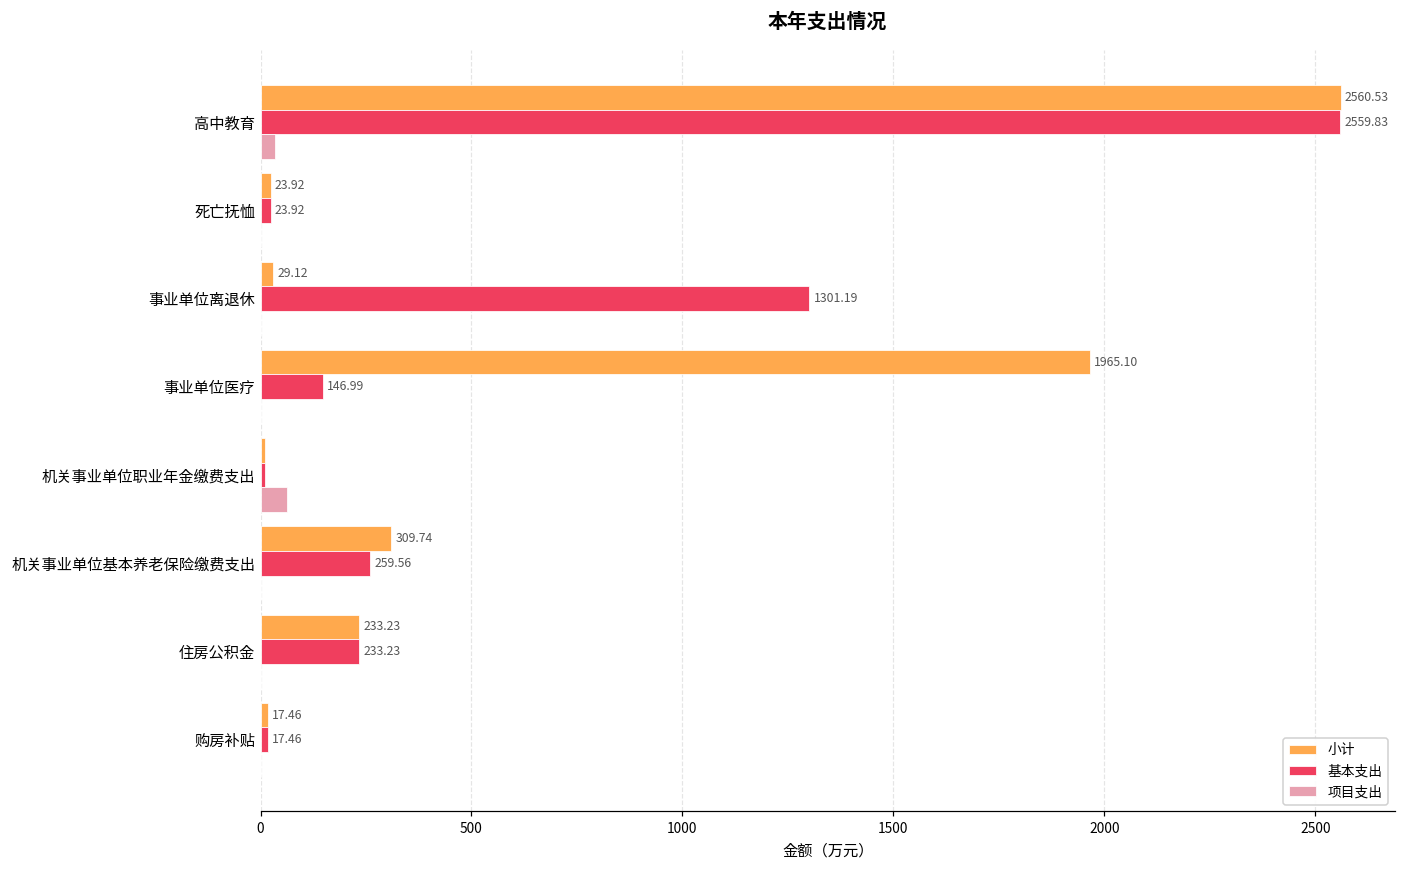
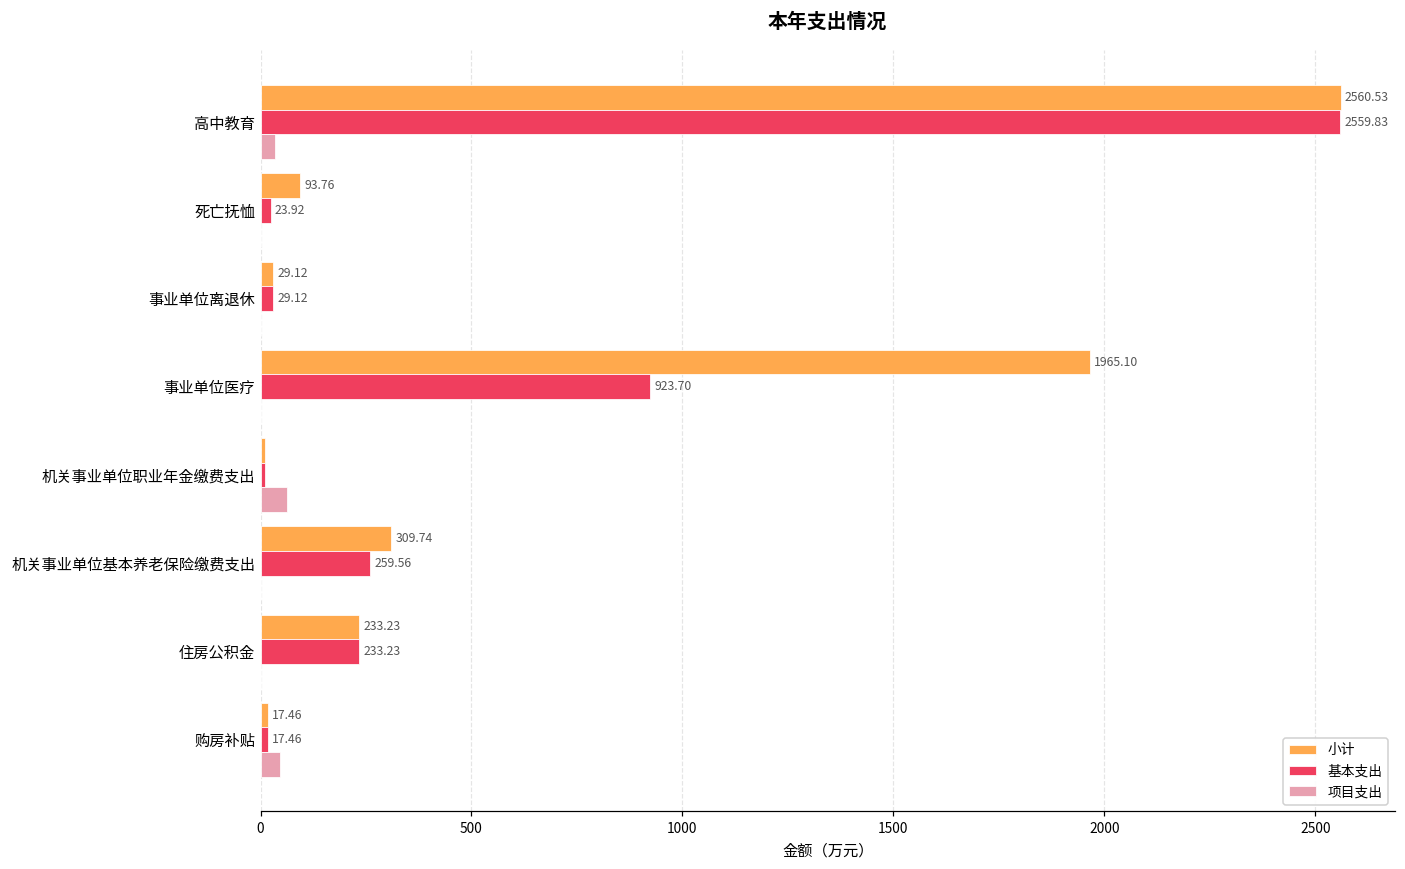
  {
    "小计": {
      "高中教育": 2560.53,
-     "死亡抚恤": 23.92,
+     "死亡抚恤": 93.76,
      "事业单位离退休": 29.12,
      "事业单位医疗": 1965.10,
      "机关事业单位基本养老保险缴费支出": 309.74,
      "住房公积金": 233.23,
      "购房补贴": 17.46
    },
    "基本支出": {
      "高中教育": 2559.83,
      "死亡抚恤": 23.92,
-     "事业单位离退休": 1301.19,
-     "事业单位医疗": 146.99,
+     "事业单位离退休": 29.12,
+     "事业单位医疗": 923.70,
      "机关事业单位基本养老保险缴费支出": 259.56,
      "住房公积金": 233.23,
      "购房补贴": 17.46
    },
    "项目支出": {
      "高中教育": 30,
      "死亡抚恤": 0,
      "事业单位离退休": 0,
      "事业单位医疗": 0,
      "机关事业单位职业年金缴费支出": 60,
      "机关事业单位基本养老保险缴费支出": 0,
      "住房公积金": 0,
-     "购房补贴": 0
+     "购房补贴": 50
    }
  }
